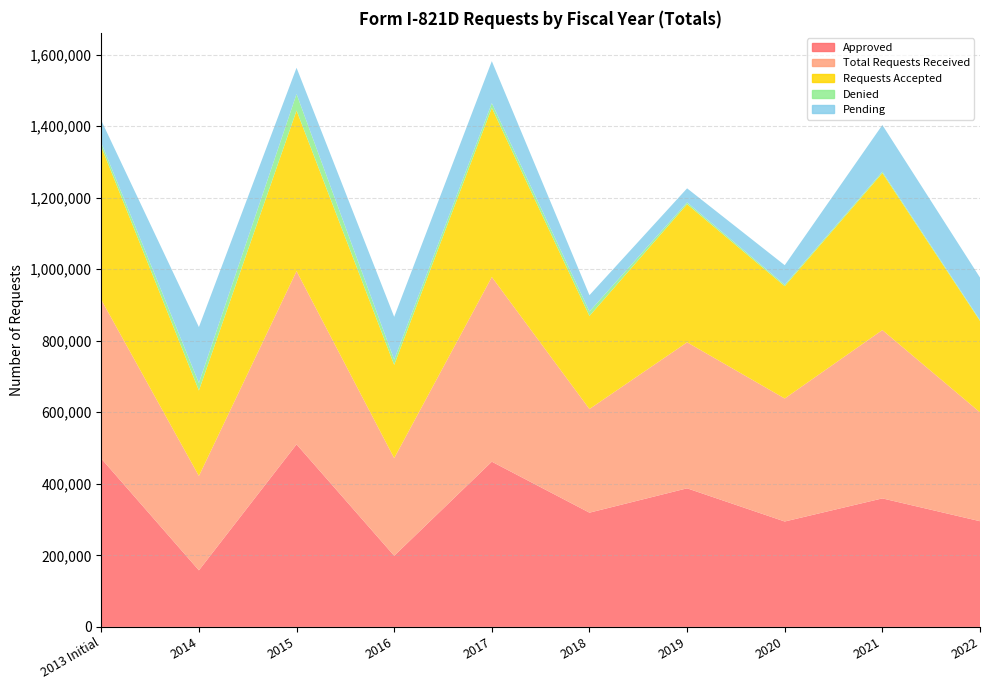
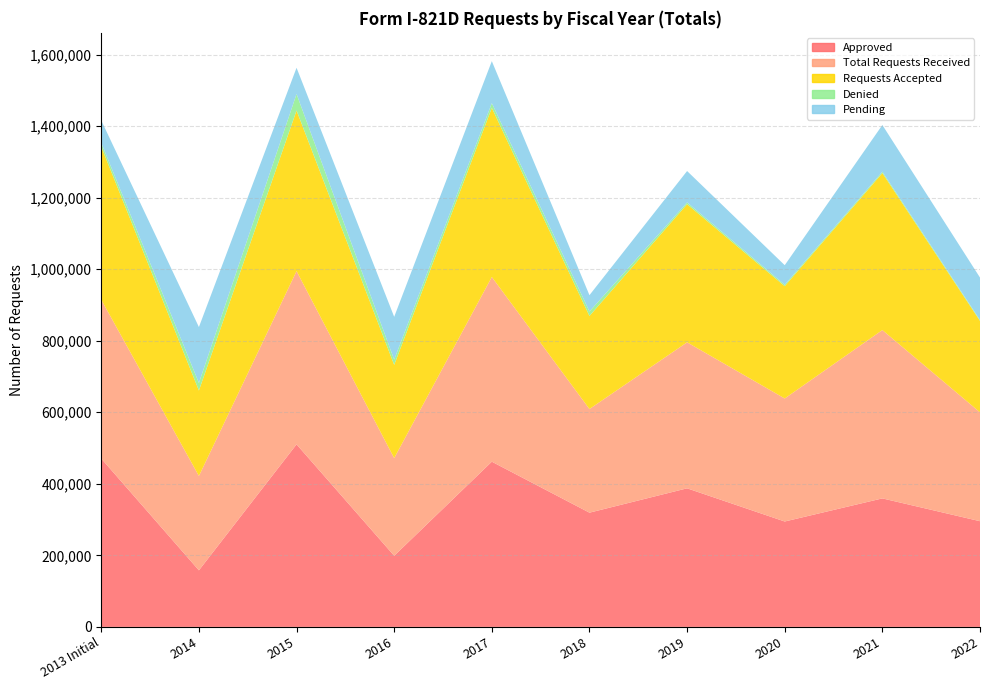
  {
    "Requests Accepted": {
      "2013 Initial": "430,000",
      "2014": "240,000",
      "2015": "450,000",
      "2016": "260,000",
      "2017": "470,000",
      "2018": "260,000"
    },
    "Denied": {
      "2013 Initial": "10,000",
      "2014": "20,000",
      "2015": "50,000",
      "2016": "10,000",
      "2017": "10,000",
      "2018": "10,000"
    },
    "Pending": {
      "2013 Initial": "60,000",
      "2014": "160,000",
      "2015": "70,000",
      "2016": "120,000",
      "2017": "120,000",
      "2018": "50,000",
-     "2019": "40,000",
+     "2019": "90,000",
      "2020": "50,000",
      "2021": "130,000",
      "2022": "120,000"
    }
  }
